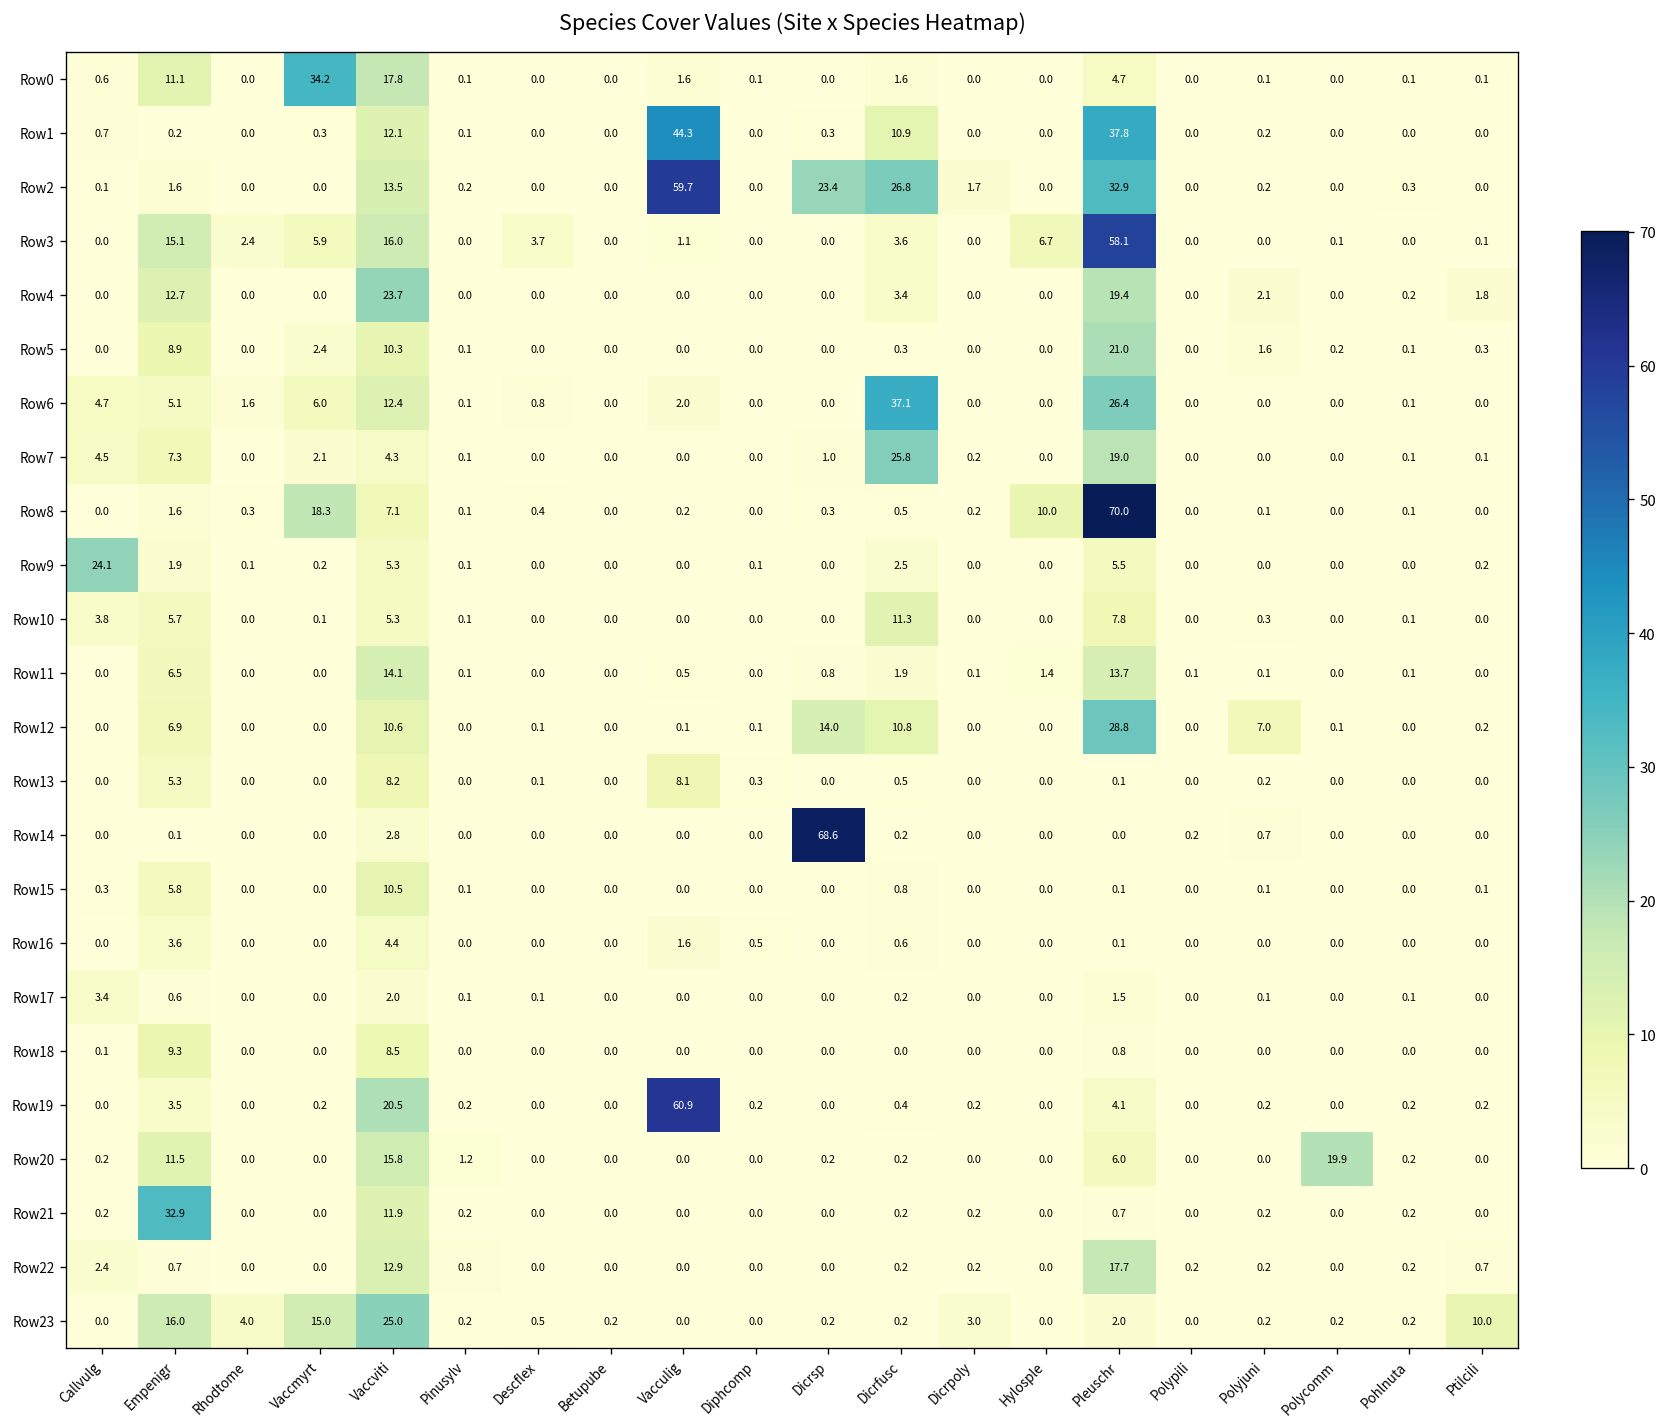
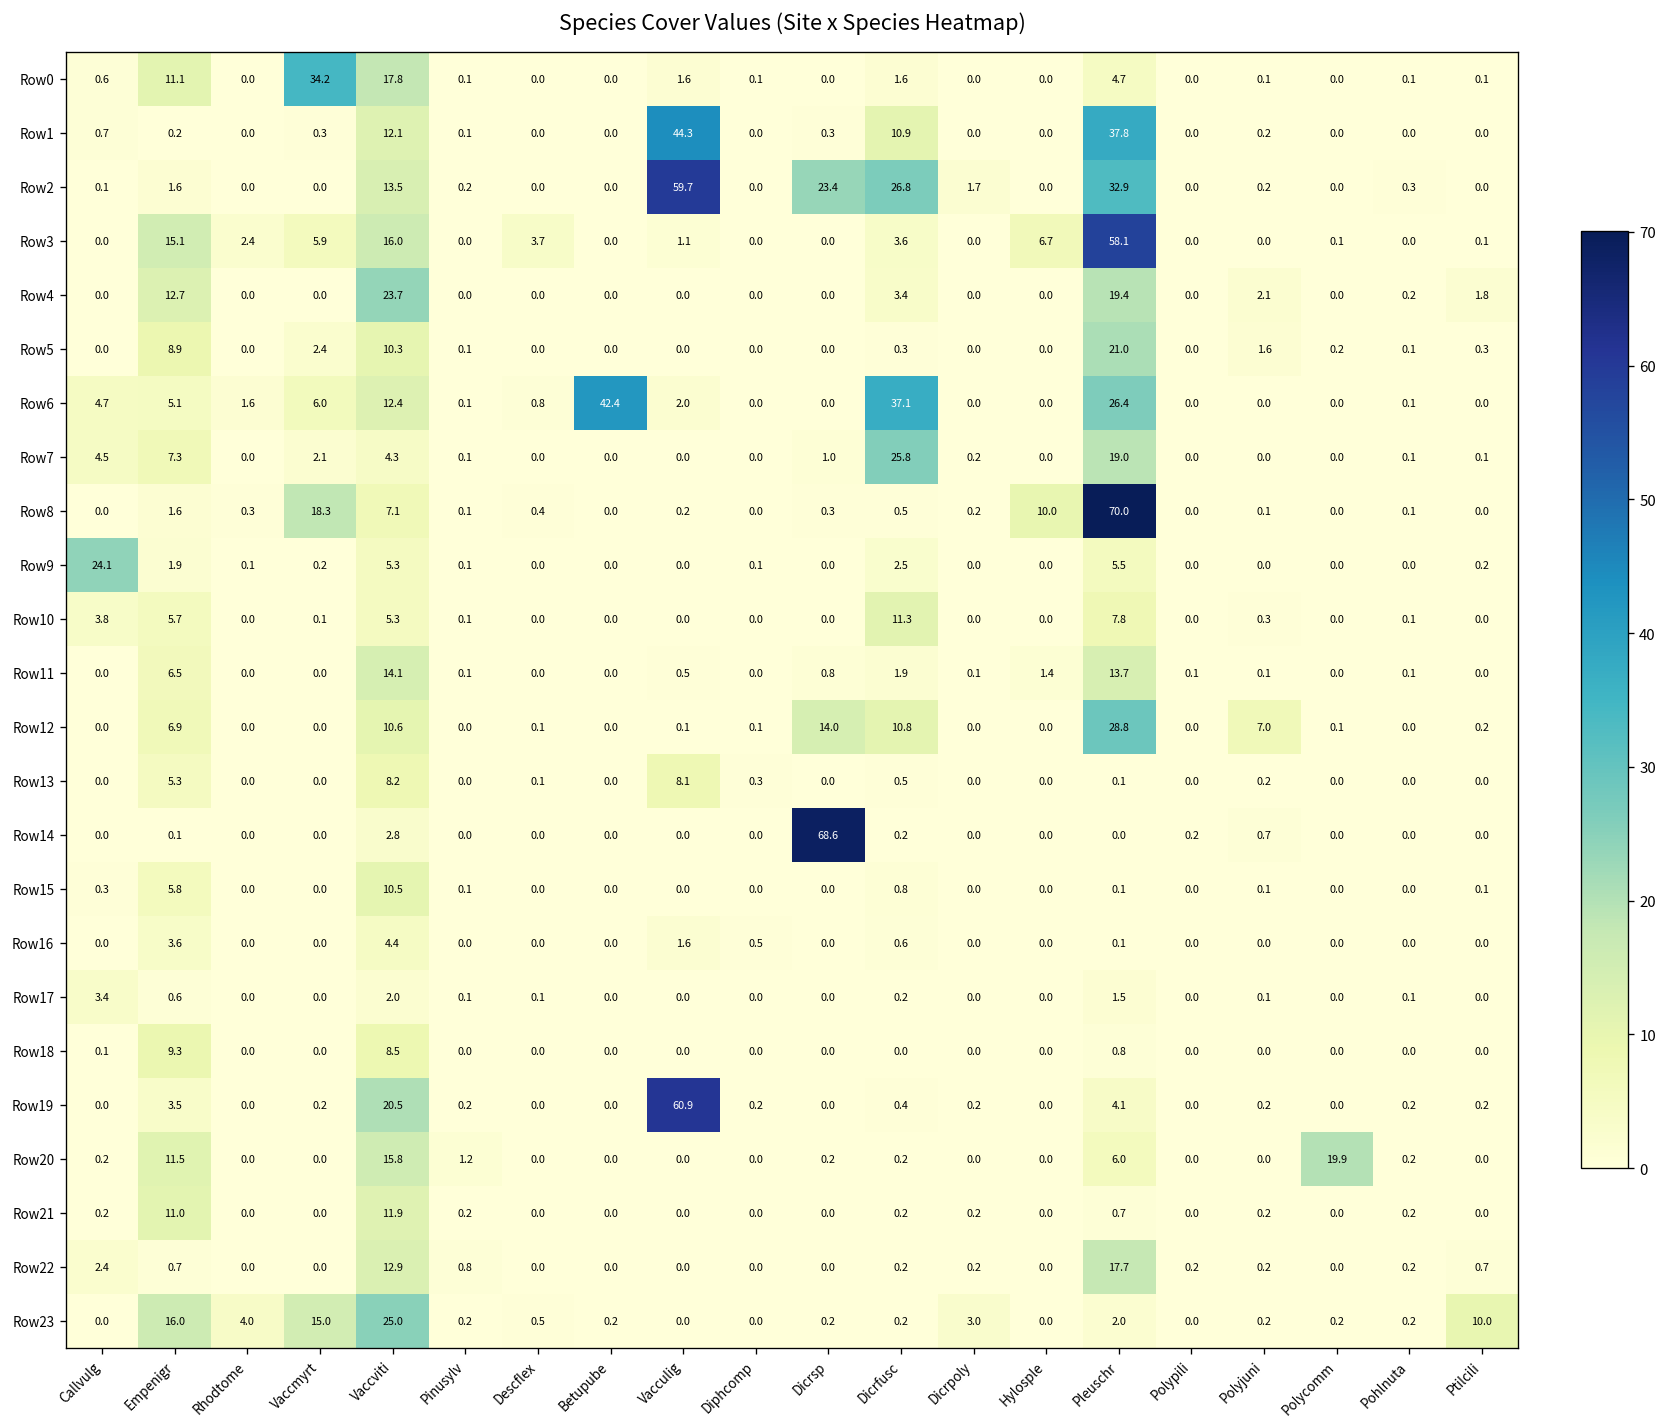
  {
    "Row6": {
      "Callvulg": 4.7,
      "Empenigr": 5.1,
      "Rhodtome": 1.6,
      "Vaccmyrt": 6.0,
      "Vaccviti": 12.4,
      "Pinusylv": 0.1,
      "Descflex": 0.8,
-     "Betupube": 0.0,
+     "Betupube": 42.4,
      "Vacculig": 2.0,
      "Diphcomp": 0.0,
      "Dicrsp": 0.0,
      "Dicrfusc": 37.1,
      "Dicrpoly": 0.0,
      "Hylosple": 0.0,
      "Pleuschr": 26.4,
      "Polypili": 0.0,
      "Polyjuni": 0.0,
      "Polycomm": 0.0,
      "Pohlnuta": 0.1,
      "Ptilcili": 0.0
    },
    "Row21": {
      "Callvulg": 0.2,
-     "Empenigr": 32.9,
+     "Empenigr": 11.0,
      "Rhodtome": 0.0,
      "Vaccmyrt": 0.0,
      "Vaccviti": 11.9,
      "Pinusylv": 0.2,
      "Descflex": 0.0,
      "Betupube": 0.0,
      "Vacculig": 0.0,
      "Diphcomp": 0.0,
      "Dicrsp": 0.0,
      "Dicrfusc": 0.2,
      "Dicrpoly": 0.2,
      "Hylosple": 0.0,
      "Pleuschr": 0.7,
      "Polypili": 0.0,
      "Polyjuni": 0.2,
      "Polycomm": 0.0,
      "Pohlnuta": 0.2,
      "Ptilcili": 0.0
    }
  }
